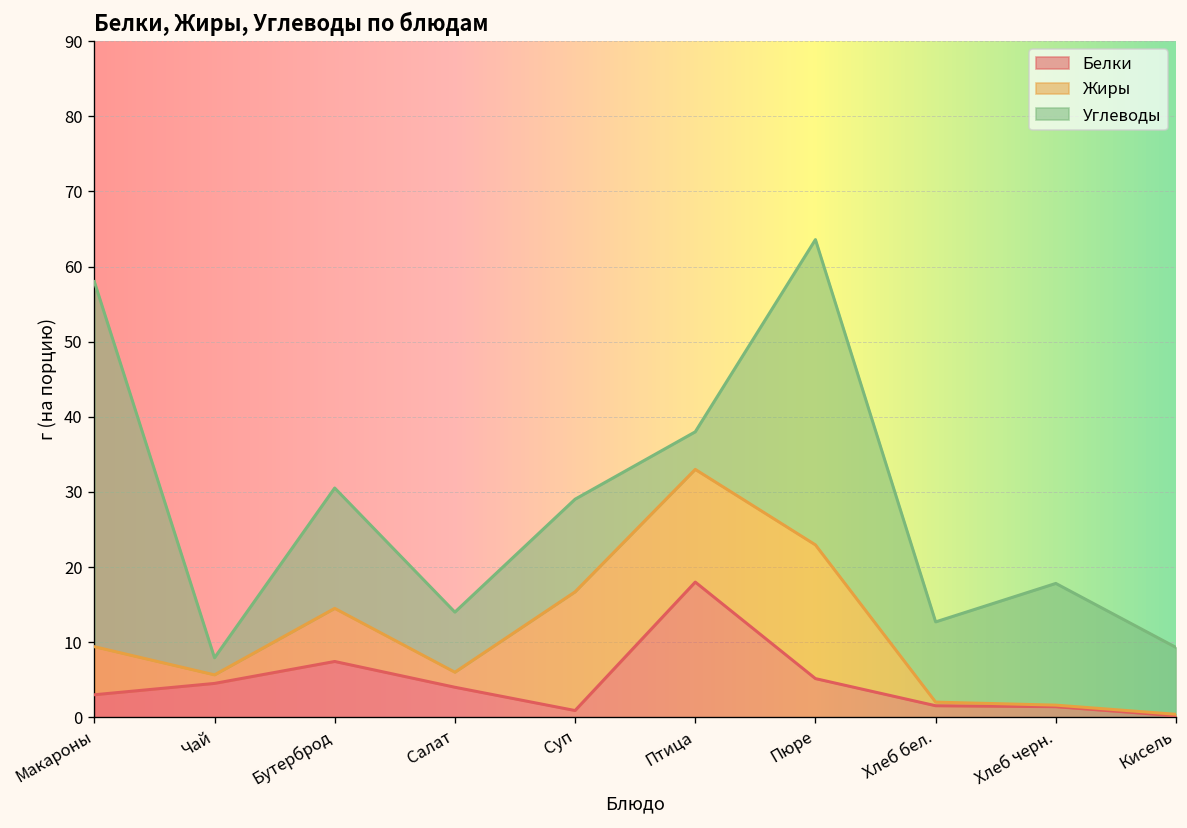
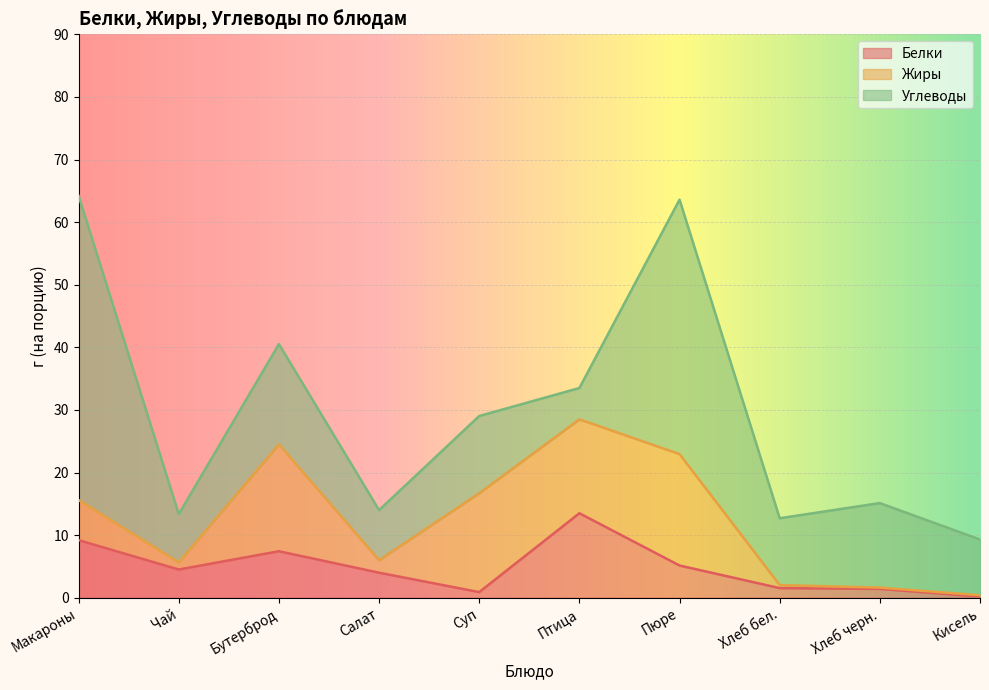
  {
    "Белки": {
-     "Макароны": 3,
+     "Макароны": 9,
      "Чай": 5,
      "Бутерброд": 7,
      "Салат": 4,
      "Суп": 1,
-     "Птица": 18,
+     "Птица": 14,
      "Пюре": 5,
      "Хлеб бел.": 2
    },
    "Жиры": {
      "Макароны": 6,
      "Чай": 1,
-     "Бутерброд": 7,
+     "Бутерброд": 17,
      "Салат": 2,
      "Суп": 16,
      "Птица": 15,
      "Пюре": 18,
      "Хлеб бел.": 0
    },
    "Углеводы": {
      "Макароны": 49,
-     "Чай": 2,
+     "Чай": 8,
      "Бутерброд": 16,
      "Салат": 8,
      "Суп": 12,
      "Птица": 5,
      "Пюре": 41,
      "Хлеб бел.": 11,
-     "Хлеб черн.": 16,
+     "Хлеб черн.": 14,
      "Кисель": 9
    }
  }
